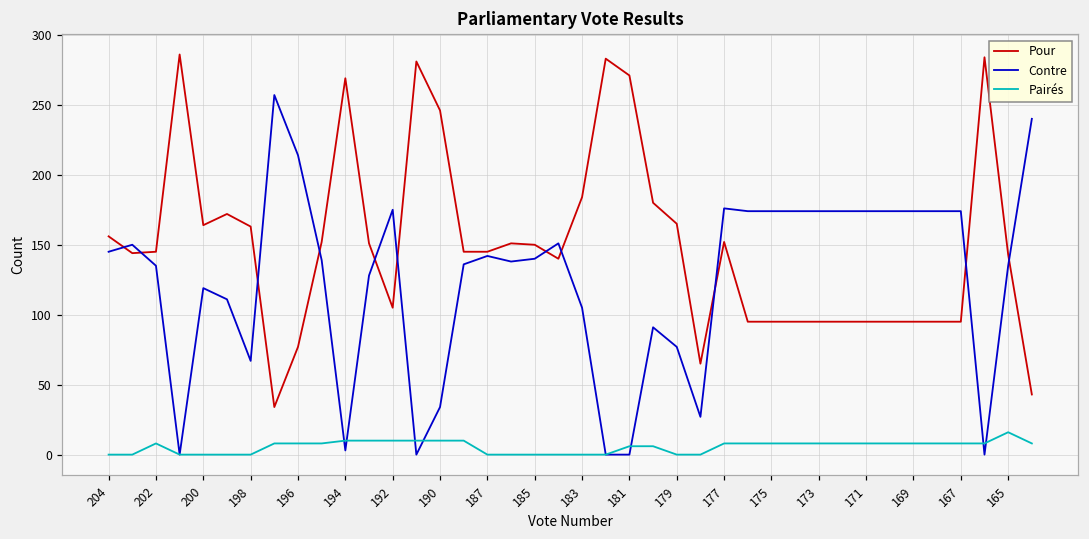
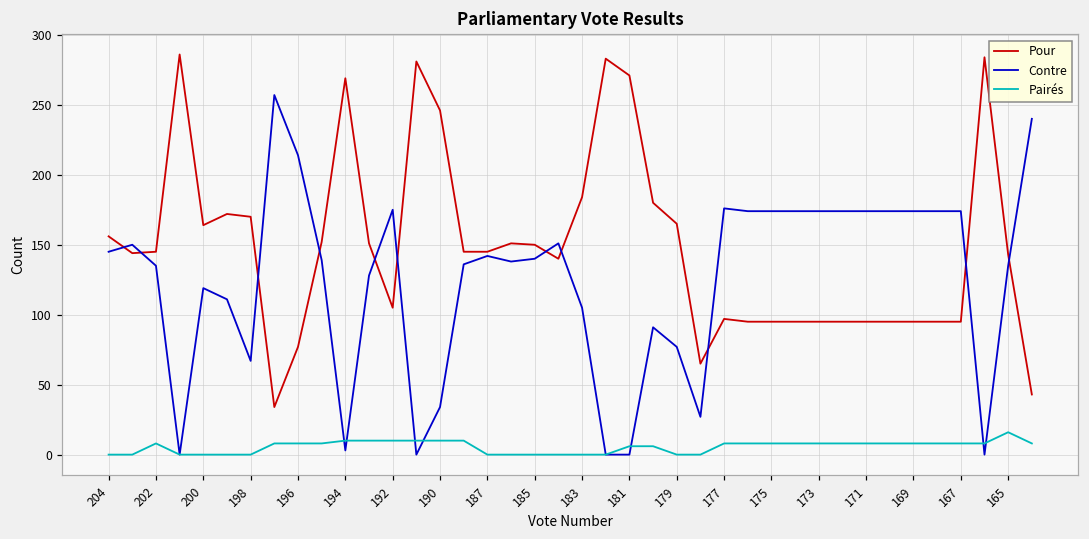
  {
    "Pour": {
      "204": 156,
      "202": 145,
      "200": 164,
-     "198": 163,
+     "198": 170,
      "196": 77,
      "194": 269,
      "192": 105,
      "190": 246,
      "187": 145,
      "185": 150,
      "183": 184,
      "181": 271,
      "179": 165,
-     "177": 152,
+     "177": 97,
      "175": 95,
      "173": 95,
      "171": 95,
      "169": 95,
      "167": 95,
      "165": 143
    },
    "Contre": {
      "204": 145,
      "202": 135,
      "200": 119,
      "198": 67,
      "196": 214,
      "194": 3,
      "192": 175,
      "190": 34,
      "187": 142,
      "185": 140,
      "183": 105,
      "181": 0,
      "179": 77,
      "177": 176,
      "175": 174,
      "173": 174,
      "171": 174,
      "169": 174,
      "167": 174,
      "165": 135
    },
    "Pairés": {
      "204": 0,
      "202": 8,
      "200": 0,
      "198": 0,
      "196": 8,
      "194": 10,
      "192": 10,
      "190": 10,
      "187": 0,
      "185": 0,
      "183": 0,
      "181": 6,
      "179": 0,
      "177": 8,
      "175": 8,
      "173": 8,
      "171": 8,
      "169": 8,
      "167": 8,
      "165": 16
    }
  }
